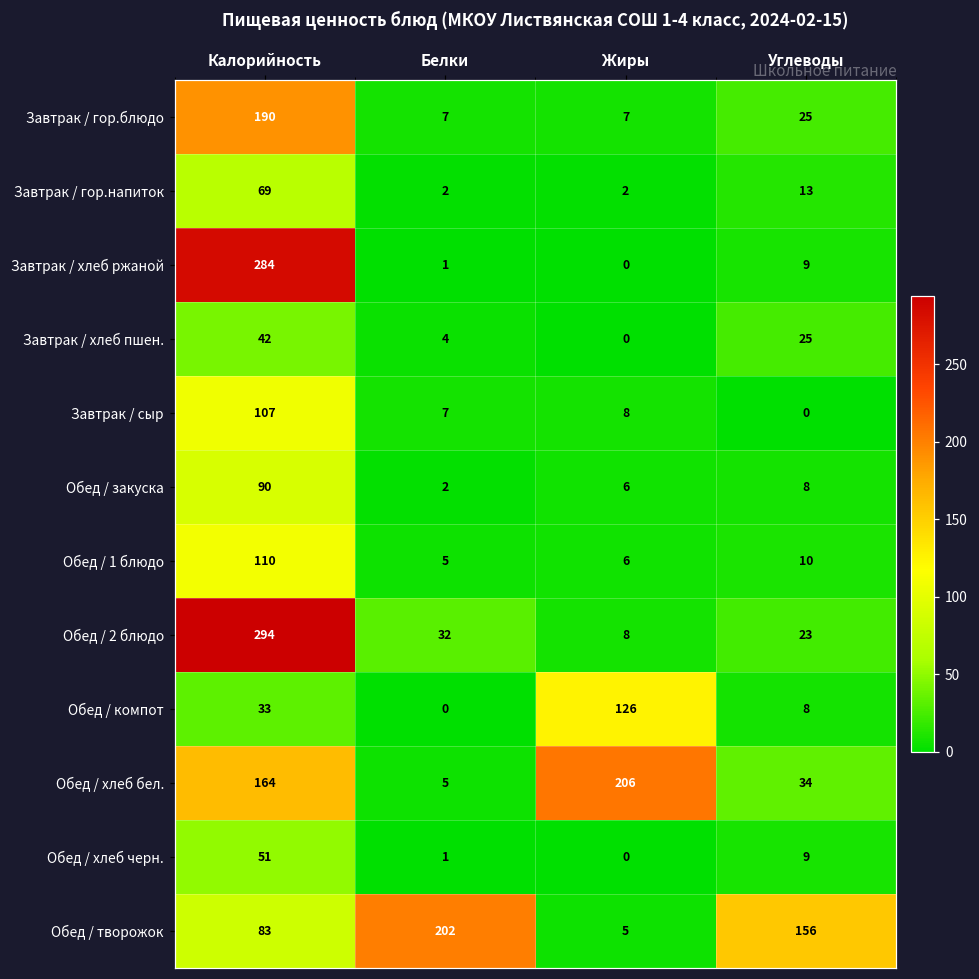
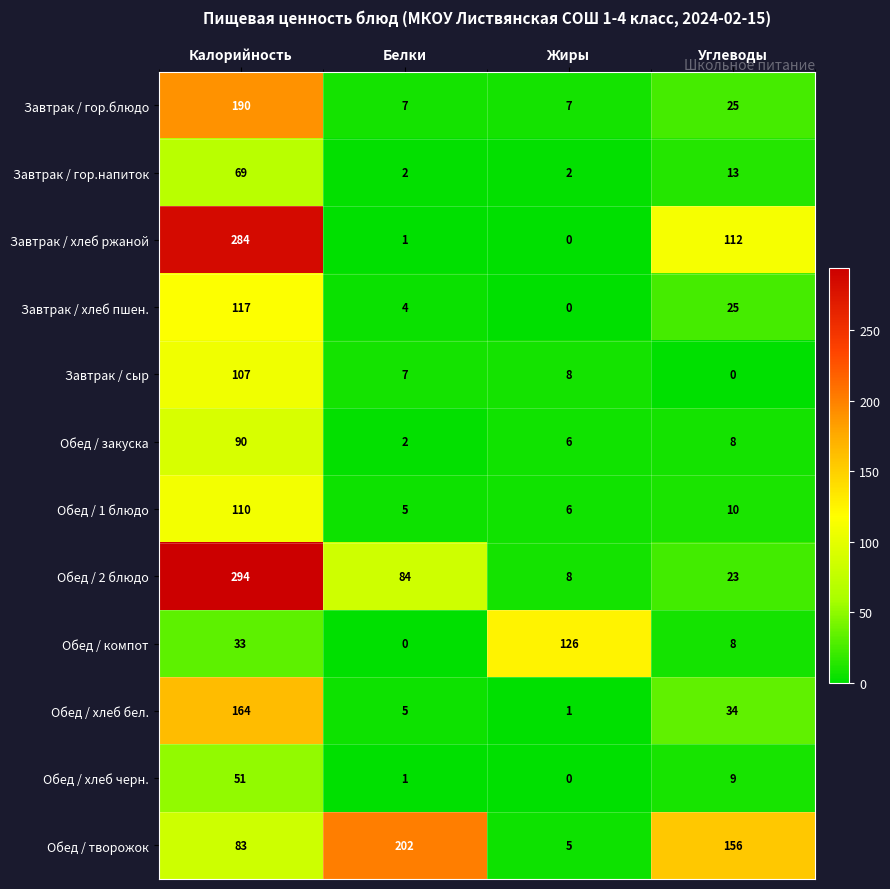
  {
    "Завтрак / гор.блюдо": {
      "Калорийность": 190,
      "Белки": 7,
      "Жиры": 7,
      "Углеводы": 25
    },
    "Завтрак / гор.напиток": {
      "Калорийность": 69,
      "Белки": 2,
      "Жиры": 2,
      "Углеводы": 13
    },
    "Завтрак / хлеб ржаной": {
      "Калорийность": 284,
      "Белки": 1,
      "Жиры": 0,
-     "Углеводы": 9
+     "Углеводы": 112
    },
    "Завтрак / хлеб пшен.": {
-     "Калорийность": 42,
+     "Калорийность": 117,
      "Белки": 4,
      "Жиры": 0,
      "Углеводы": 25
    },
    "Завтрак / сыр": {
      "Калорийность": 107,
      "Белки": 7,
      "Жиры": 8,
      "Углеводы": 0
    },
    "Обед / закуска": {
      "Калорийность": 90,
      "Белки": 2,
      "Жиры": 6,
      "Углеводы": 8
    },
    "Обед / 1 блюдо": {
      "Калорийность": 110,
      "Белки": 5,
      "Жиры": 6,
      "Углеводы": 10
    },
    "Обед / 2 блюдо": {
      "Калорийность": 294,
-     "Белки": 32,
+     "Белки": 84,
      "Жиры": 8,
      "Углеводы": 23
    },
    "Обед / компот": {
      "Калорийность": 33,
      "Белки": 0,
      "Жиры": 126,
      "Углеводы": 8
    },
    "Обед / хлеб бел.": {
      "Калорийность": 164,
      "Белки": 5,
-     "Жиры": 206,
+     "Жиры": 1,
      "Углеводы": 34
    },
    "Обед / хлеб черн.": {
      "Калорийность": 51,
      "Белки": 1,
      "Жиры": 0,
      "Углеводы": 9
    },
    "Обед / творожок": {
      "Калорийность": 83,
      "Белки": 202,
      "Жиры": 5,
      "Углеводы": 156
    }
  }
